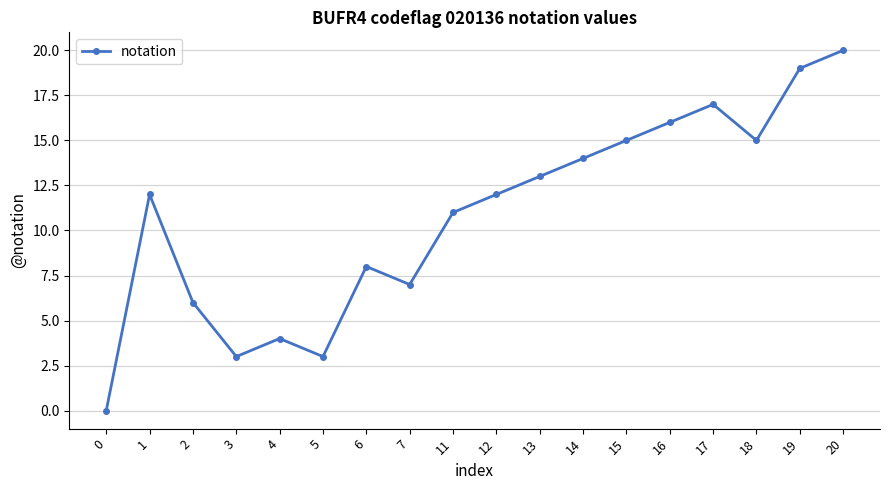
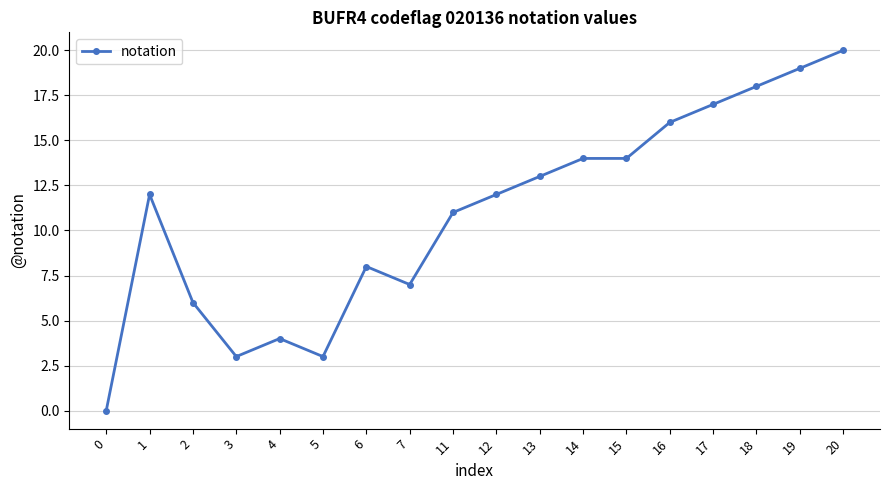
  {
    "0": 0,
    "1": 12,
    "2": 6,
    "3": 3,
    "4": 4,
    "5": 3,
    "6": 8,
    "7": 7,
    "11": 11,
    "12": 12,
    "13": 13,
    "14": 14,
-   "15": 15,
+   "15": 14,
    "16": 16,
    "17": 17,
-   "18": 15,
+   "18": 18,
    "19": 19,
    "20": 20
  }
